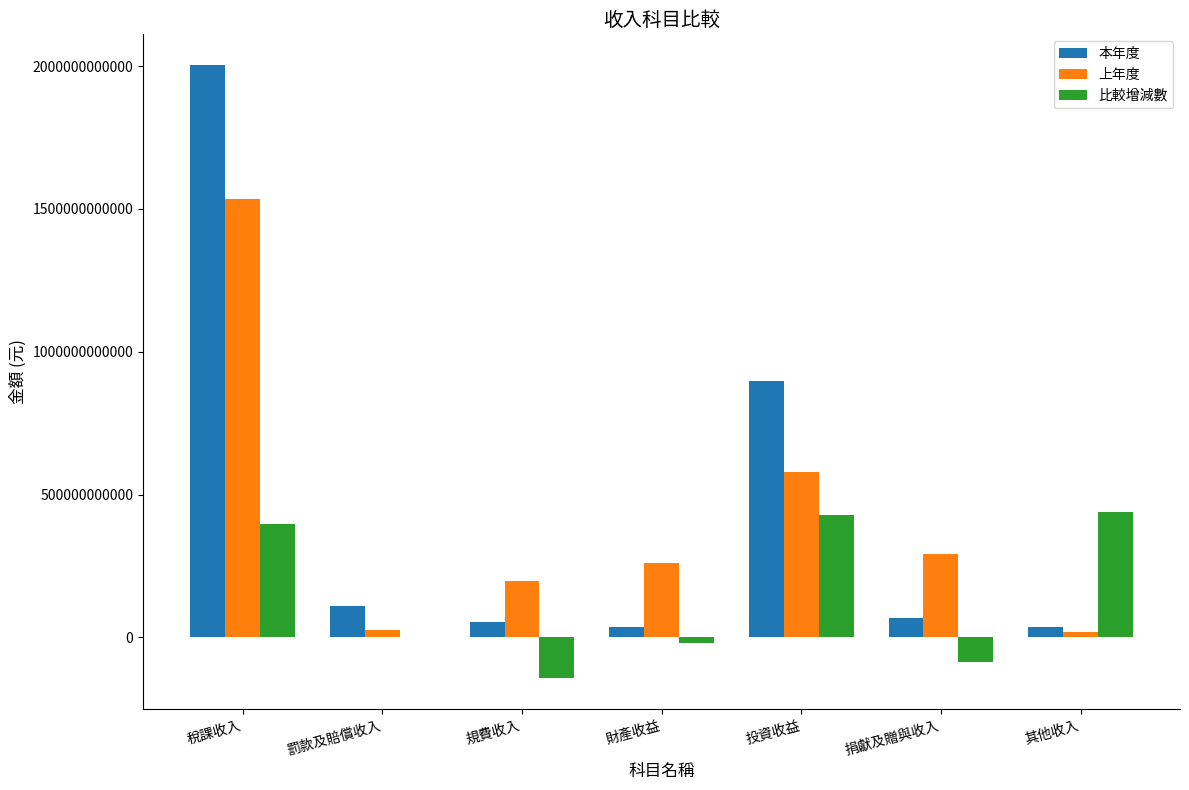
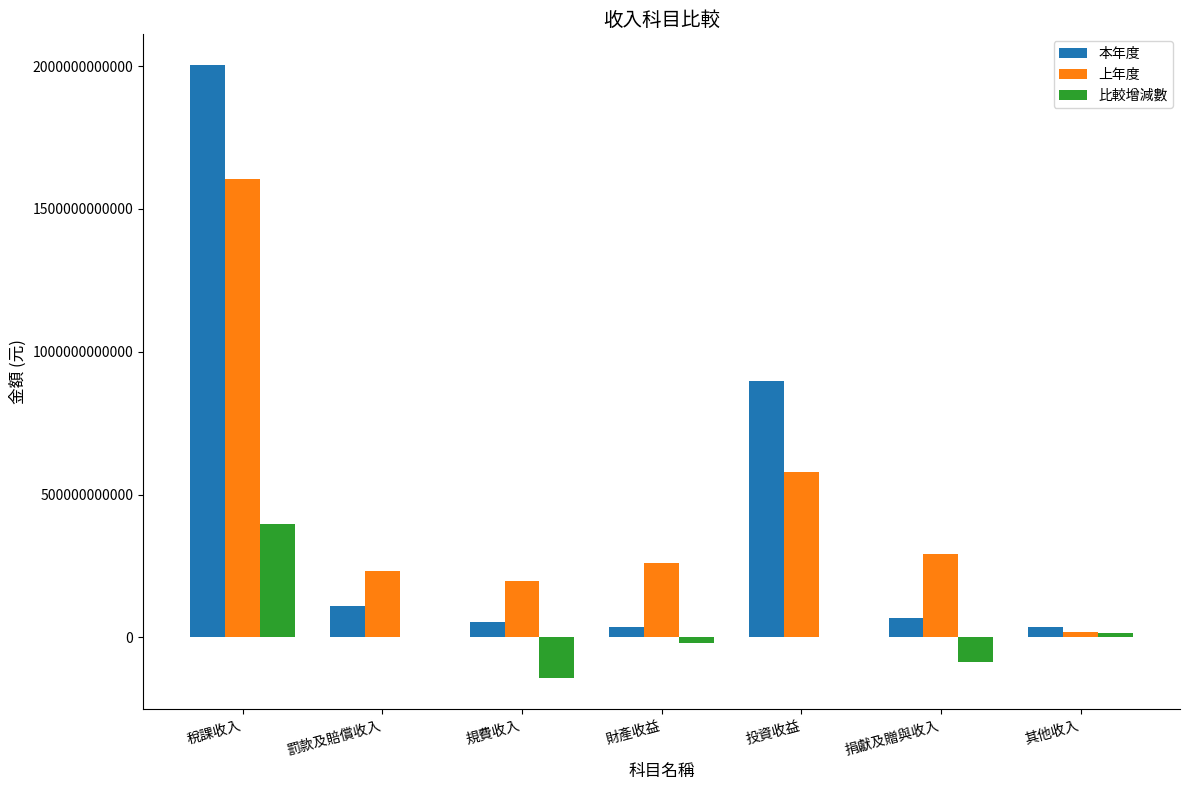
  {
    "本年度": {
      "稅課收入": 2000000000000,
      "罰款及賠償收入": 110000000000,
      "規費收入": 60000000000,
      "財產收益": 40000000000,
      "投資收益": 900000000000,
      "捐獻及贈與收入": 70000000000,
      "其他收入": 40000000000
    },
    "上年度": {
-     "稅課收入": 1530000000000,
-     "罰款及賠償收入": 30000000000,
+     "稅課收入": 1610000000000,
+     "罰款及賠償收入": 230000000000,
      "規費收入": 200000000000,
      "財產收益": 260000000000,
      "投資收益": 580000000000,
      "捐獻及贈與收入": 290000000000,
      "其他收入": 20000000000
    },
    "比較增減數": {
      "稅課收入": 400000000000,
      "規費收入": -140000000000,
      "財產收益": -20000000000,
-     "投資收益": 430000000000,
+     "投資收益": 0,
      "捐獻及贈與收入": -90000000000,
-     "其他收入": 440000000000
+     "其他收入": 10000000000
    }
  }
